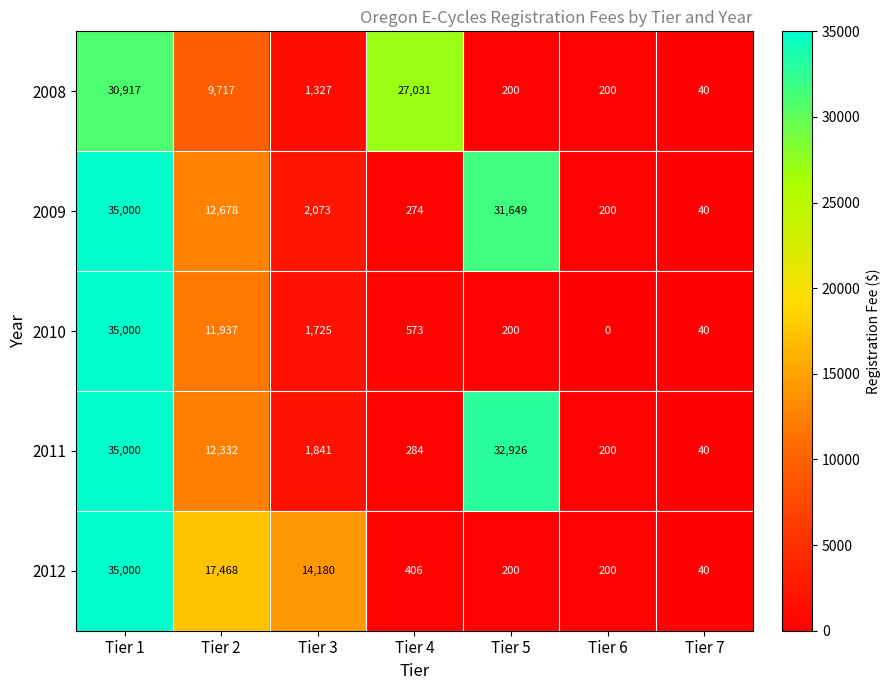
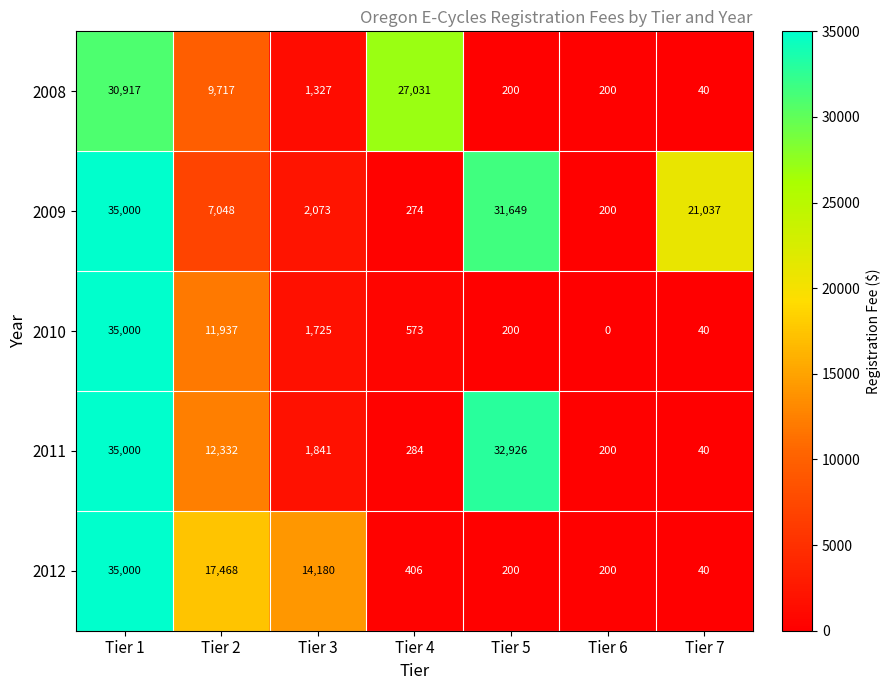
  {
    "2008": {
      "Tier 1": "30,917",
      "Tier 2": "9,717",
      "Tier 3": "1,327",
      "Tier 4": "27,031",
      "Tier 5": "200",
      "Tier 6": "200",
      "Tier 7": "40"
    },
    "2009": {
      "Tier 1": "35,000",
-     "Tier 2": "12,678",
+     "Tier 2": "7,048",
      "Tier 3": "2,073",
      "Tier 4": "274",
      "Tier 5": "31,649",
      "Tier 6": "200",
-     "Tier 7": "40"
+     "Tier 7": "21,037"
    },
    "2010": {
      "Tier 1": "35,000",
      "Tier 2": "11,937",
      "Tier 3": "1,725",
      "Tier 4": "573",
      "Tier 5": "200",
      "Tier 6": "0",
      "Tier 7": "40"
    },
    "2011": {
      "Tier 1": "35,000",
      "Tier 2": "12,332",
      "Tier 3": "1,841",
      "Tier 4": "284",
      "Tier 5": "32,926",
      "Tier 6": "200",
      "Tier 7": "40"
    },
    "2012": {
      "Tier 1": "35,000",
      "Tier 2": "17,468",
      "Tier 3": "14,180",
      "Tier 4": "406",
      "Tier 5": "200",
      "Tier 6": "200",
      "Tier 7": "40"
    }
  }
